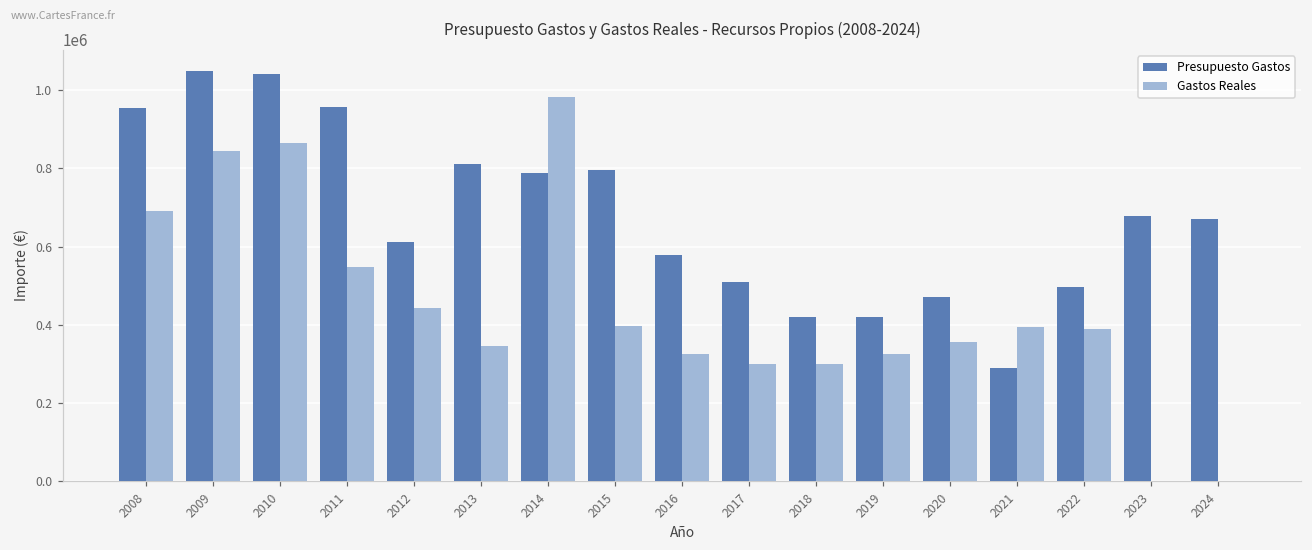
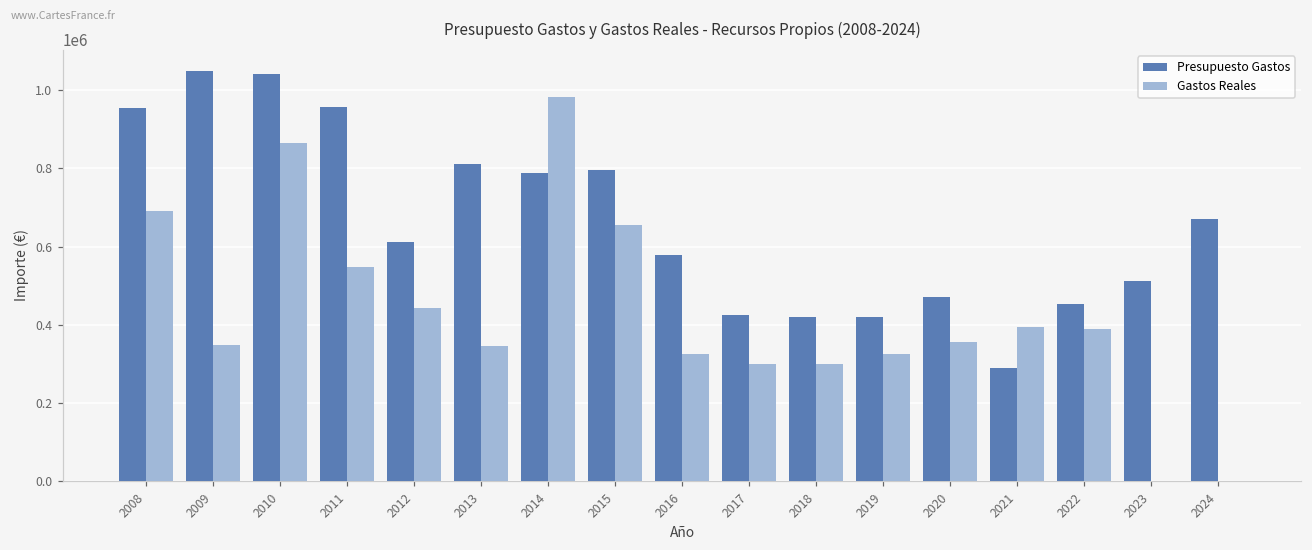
  {
    "Presupuesto Gastos": {
      "2008": 960000,
      "2009": 1050000,
      "2010": 1040000,
      "2011": 960000,
      "2012": 610000,
      "2013": 810000,
      "2014": 790000,
      "2015": 800000,
      "2016": 580000,
-     "2017": 510000,
+     "2017": 430000,
      "2018": 420000,
      "2019": 420000,
      "2020": 470000,
      "2021": 290000,
-     "2022": 500000,
-     "2023": 680000,
+     "2022": 450000,
+     "2023": 510000,
      "2024": 670000
    },
    "Gastos Reales": {
      "2008": 690000,
-     "2009": 840000,
+     "2009": 350000,
      "2010": 870000,
      "2011": 550000,
      "2012": 440000,
      "2013": 340000,
      "2014": 980000,
-     "2015": 400000,
+     "2015": 650000,
      "2016": 320000,
      "2017": 300000,
      "2018": 300000,
      "2019": 320000,
      "2020": 350000,
      "2021": 390000,
      "2022": 390000,
      "2023": 0,
      "2024": 0
    }
  }
